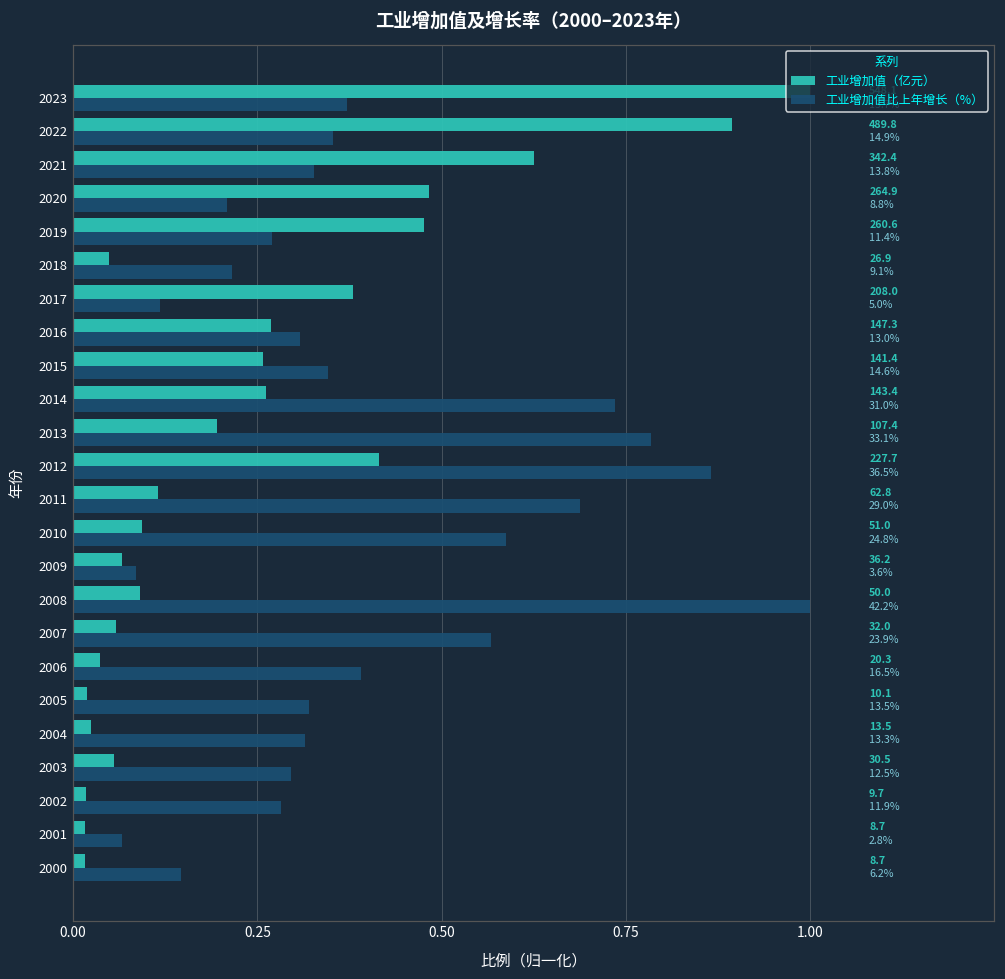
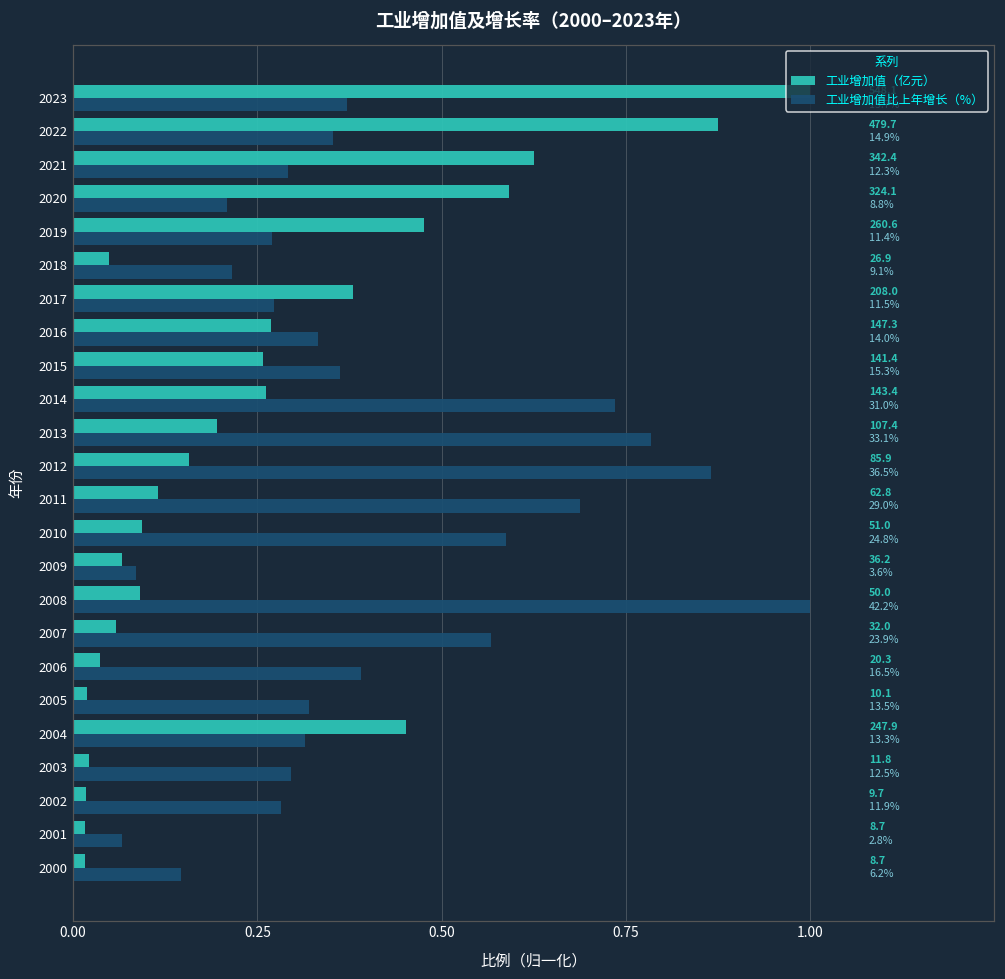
  {
    "工业增加值（亿元）": {
-     "2022": "489.8",
-     "2020": "264.9",
-     "2012": "227.7",
-     "2004": "13.5",
-     "2003": "30.5"
+     "2022": "479.7",
+     "2020": "324.1",
+     "2012": "85.9",
+     "2004": "247.9",
+     "2003": "11.8"
    },
    "工业增加值比上年增长（%）": {
-     "2021": "13.8%",
-     "2017": "5.0%",
-     "2016": "13.0%",
-     "2015": "14.6%"
+     "2021": "12.3%",
+     "2017": "11.5%",
+     "2016": "14.0%",
+     "2015": "15.3%"
    }
  }
